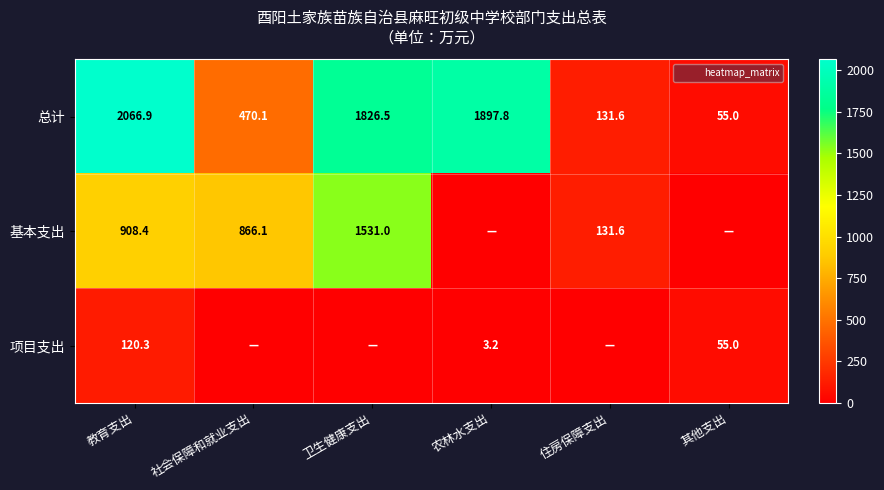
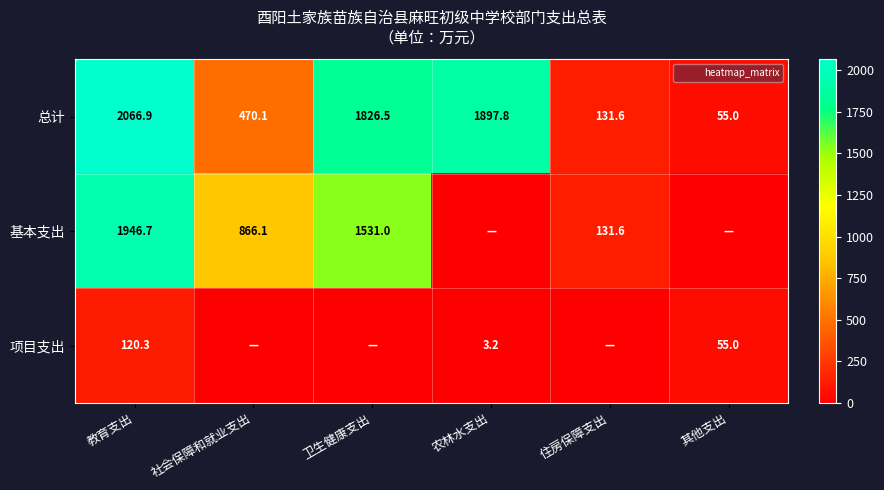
  {
    "总计": {
      "教育支出": 2066.9,
      "社会保障和就业支出": 470.1,
      "卫生健康支出": 1826.5,
      "农林水支出": 1897.8,
      "住房保障支出": 131.6,
      "其他支出": 55.0
    },
    "基本支出": {
-     "教育支出": 908.4,
+     "教育支出": 1946.7,
      "社会保障和就业支出": 866.1,
      "卫生健康支出": 1531.0,
      "住房保障支出": 131.6
    },
    "项目支出": {
      "教育支出": 120.3,
      "农林水支出": 3.2,
      "其他支出": 55.0
    }
  }
